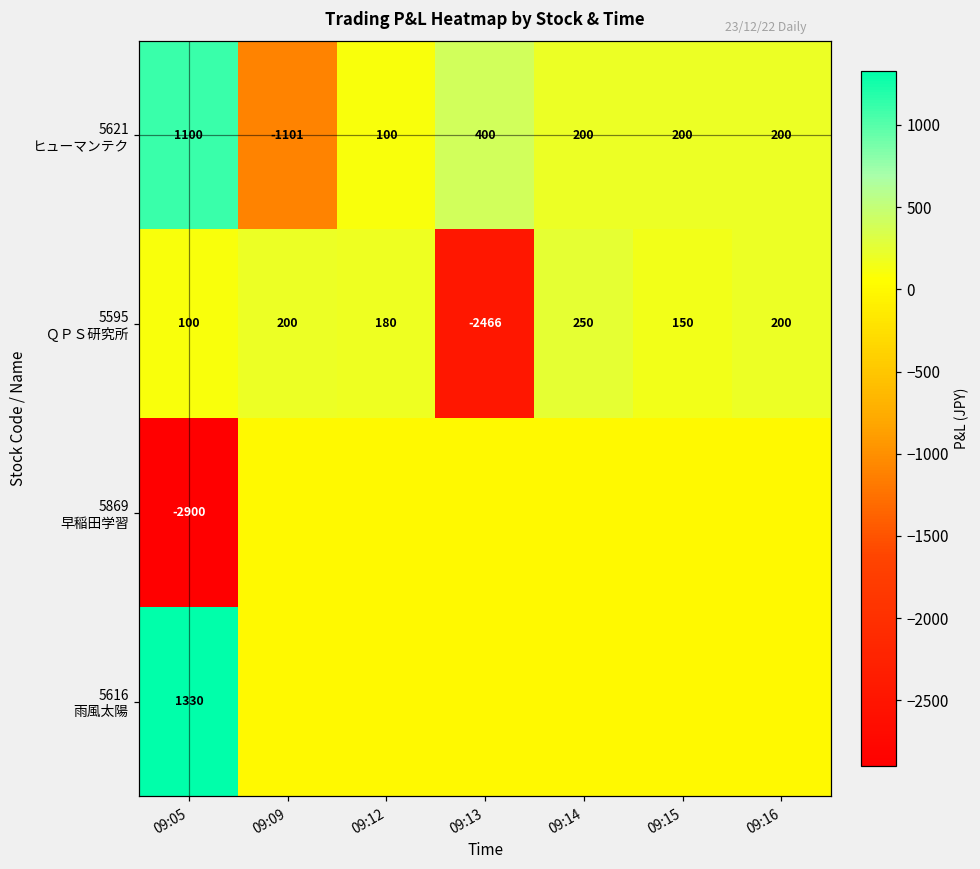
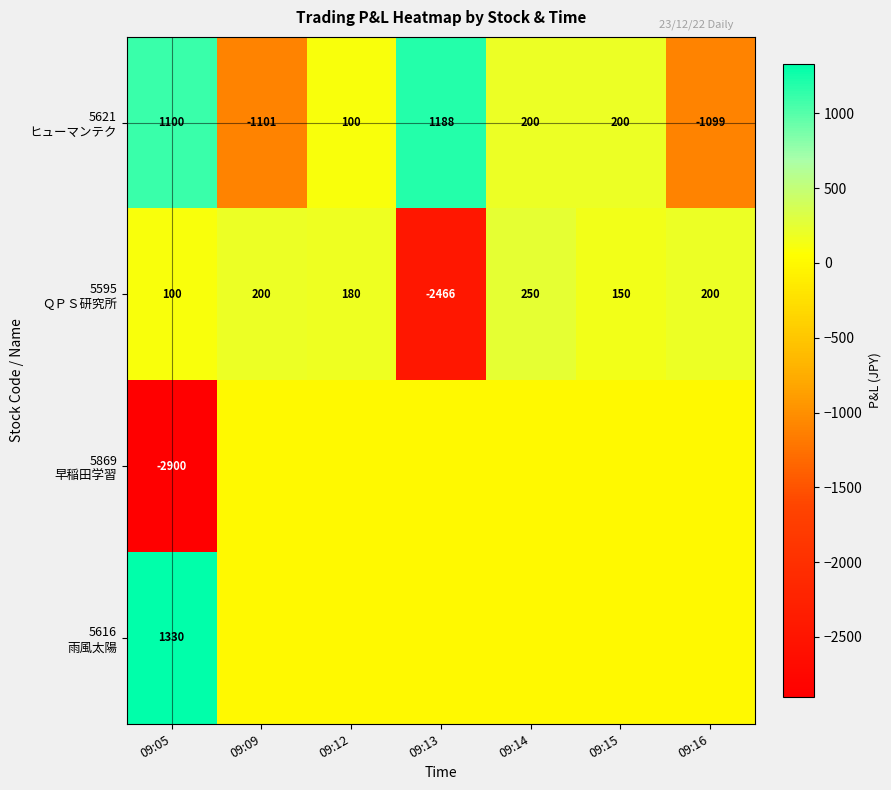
  {
    "5621 ヒューマンテク": {
      "09:05": 1100,
      "09:09": -1101,
      "09:12": 100,
-     "09:13": 400,
+     "09:13": 1188,
      "09:14": 200,
      "09:15": 200,
-     "09:16": 200
+     "09:16": -1099
    },
    "5595 ＱＰＳ研究所": {
      "09:05": 100,
      "09:09": 200,
      "09:12": 180,
      "09:13": -2466,
      "09:14": 250,
      "09:15": 150,
      "09:16": 200
    },
    "5869 早稲田学習": {
      "09:05": -2900
    },
    "5616 雨風太陽": {
      "09:05": 1330
    }
  }
